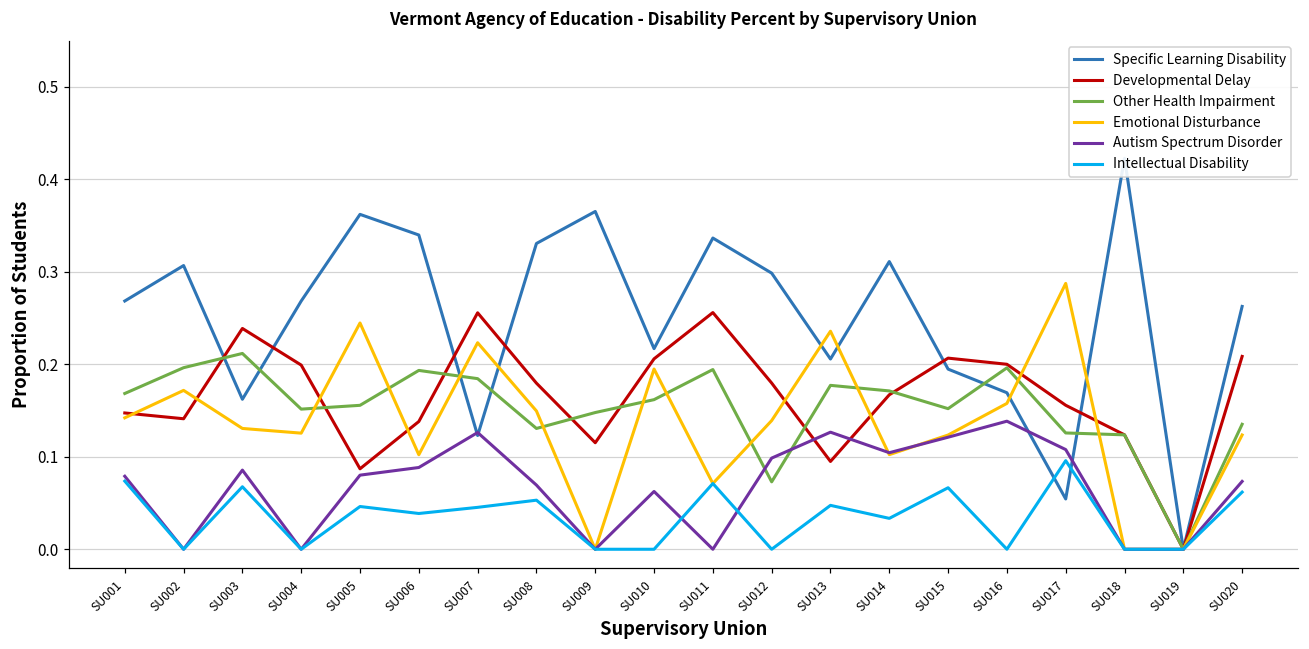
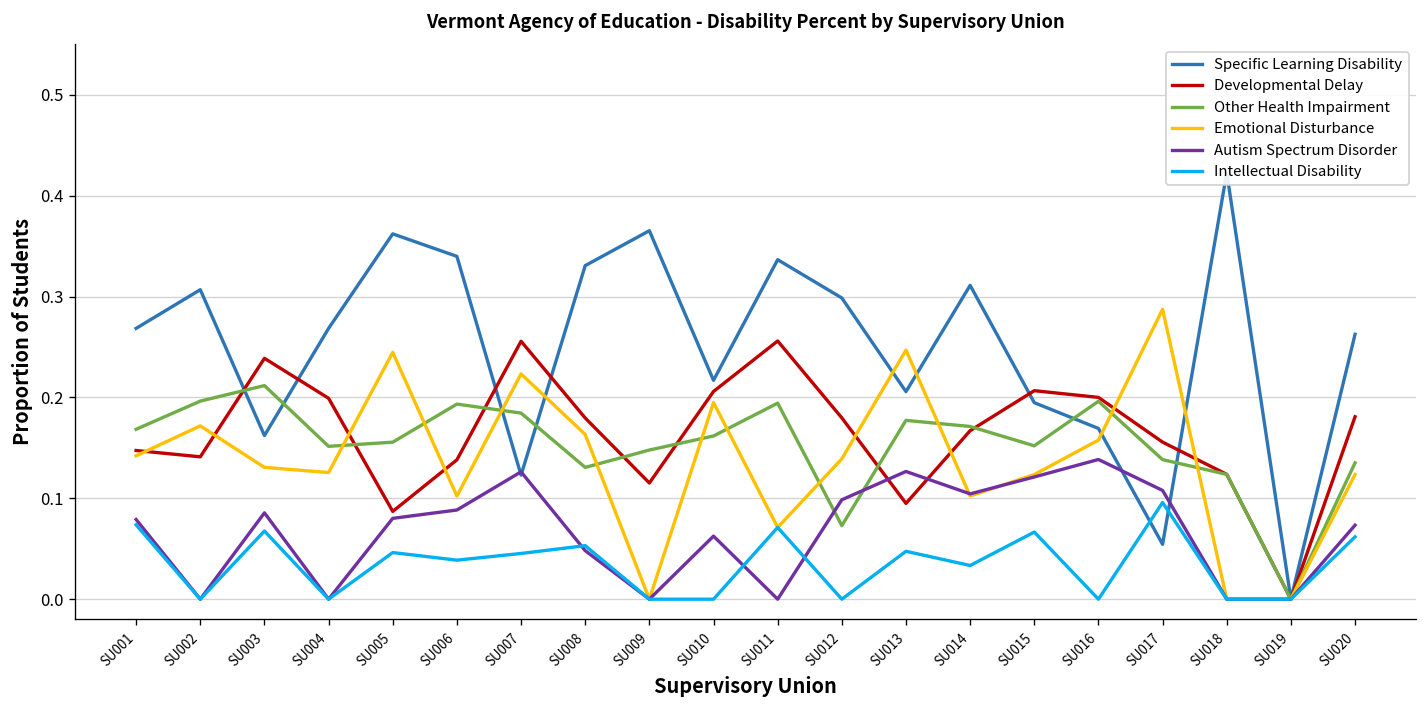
  {
    "Specific Learning Disability": {
      "SU001": 0.27,
      "SU002": 0.31,
      "SU003": 0.16,
      "SU004": 0.27,
      "SU005": 0.36,
      "SU006": 0.34,
      "SU007": 0.12,
      "SU008": 0.33,
      "SU009": 0.37,
      "SU010": 0.22,
      "SU011": 0.34,
      "SU012": 0.30,
      "SU013": 0.21,
      "SU014": 0.31,
      "SU015": 0.19,
      "SU016": 0.17,
      "SU017": 0.05,
      "SU020": 0.26
    },
    "Developmental Delay": {
      "SU001": 0.15,
      "SU002": 0.14,
      "SU003": 0.24,
      "SU004": 0.20,
      "SU005": 0.09,
      "SU006": 0.14,
      "SU007": 0.26,
      "SU008": 0.18,
      "SU009": 0.12,
      "SU010": 0.21,
      "SU011": 0.26,
      "SU012": 0.18,
      "SU013": 0.09,
      "SU014": 0.17,
      "SU015": 0.21,
      "SU016": 0.20,
      "SU017": 0.16,
-     "SU020": 0.21
+     "SU020": 0.18
    },
    "Other Health Impairment": {
      "SU001": 0.17,
      "SU002": 0.20,
      "SU003": 0.21,
      "SU004": 0.15,
      "SU005": 0.16,
      "SU006": 0.19,
      "SU007": 0.18,
      "SU008": 0.13,
      "SU009": 0.15,
      "SU010": 0.16,
      "SU011": 0.19,
      "SU012": 0.07,
      "SU013": 0.18,
      "SU014": 0.17,
      "SU015": 0.15,
      "SU016": 0.20,
-     "SU017": 0.13,
+     "SU017": 0.14,
      "SU020": 0.14
    },
    "Emotional Disturbance": {
      "SU001": 0.14,
      "SU002": 0.17,
      "SU003": 0.13,
      "SU004": 0.13,
      "SU005": 0.24,
      "SU006": 0.10,
      "SU007": 0.22,
-     "SU008": 0.15,
+     "SU008": 0.16,
      "SU010": 0.19,
      "SU012": 0.14,
-     "SU013": 0.24,
+     "SU013": 0.25,
      "SU016": 0.16,
      "SU017": 0.29,
      "SU020": 0.12
    },
    "Autism Spectrum Disorder": {
      "SU001": 0.08,
      "SU003": 0.09,
      "SU005": 0.08,
      "SU006": 0.09,
      "SU007": 0.13,
-     "SU008": 0.07,
+     "SU008": 0.05,
      "SU010": 0.06,
      "SU011": 0.00,
      "SU012": 0.10,
      "SU013": 0.13,
      "SU016": 0.14,
      "SU017": 0.11,
      "SU020": 0.07
    },
    "Intellectual Disability": {
      "SU001": 0.07,
      "SU003": 0.07,
      "SU005": 0.05,
      "SU006": 0.04,
      "SU007": 0.05,
      "SU008": 0.05,
      "SU010": 0.00,
      "SU012": 0.00,
      "SU013": 0.05,
      "SU014": 0.03,
      "SU015": 0.07,
      "SU016": 0.00,
      "SU017": 0.10,
      "SU020": 0.06
    }
  }
